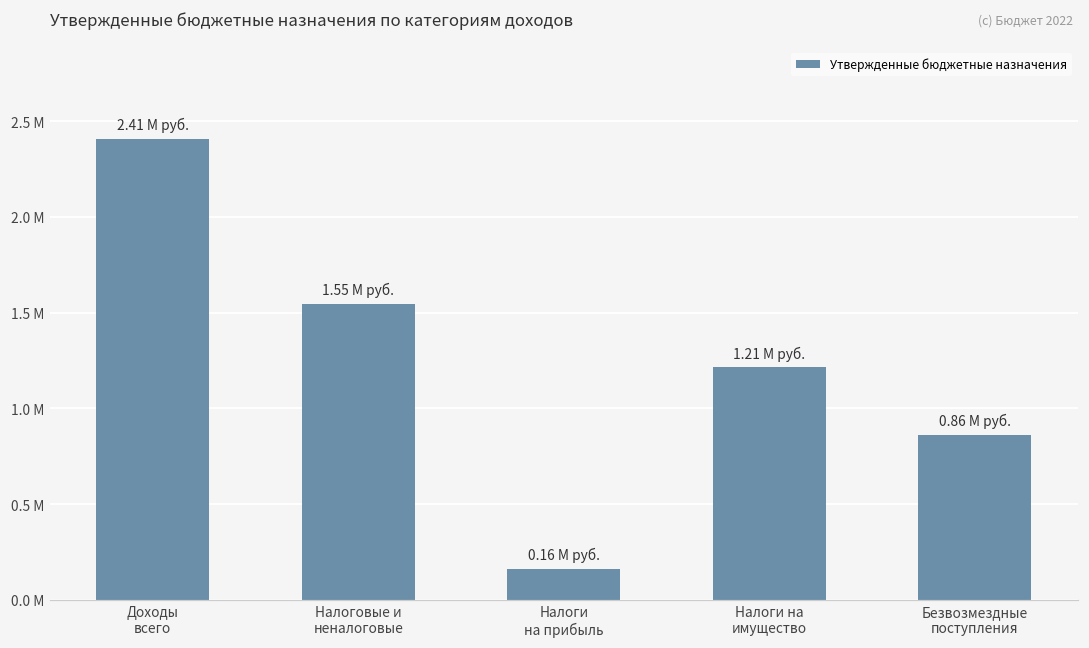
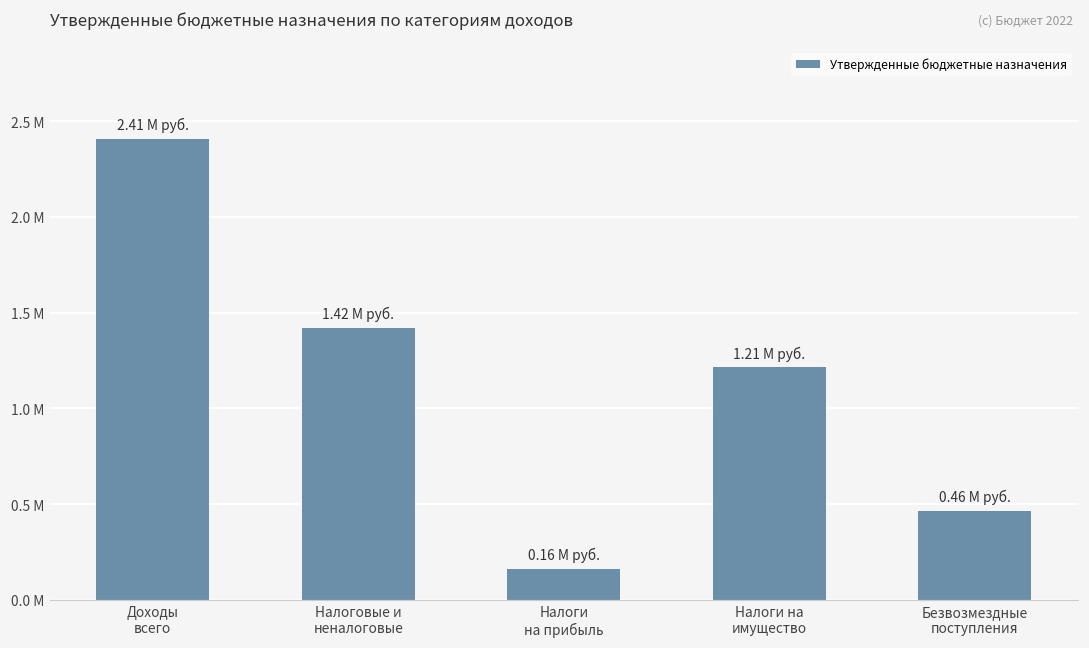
  {
-   "Налоговые и неналоговые": 1.55,
-   "Безвозмездные поступления": 0.86
+   "Налоговые и неналоговые": 1.42,
+   "Безвозмездные поступления": 0.46
  }
